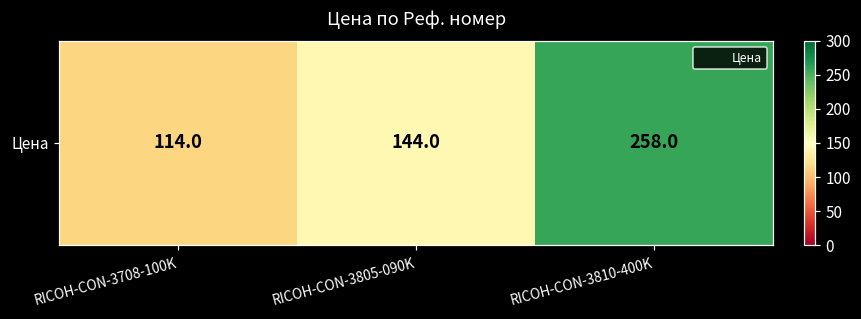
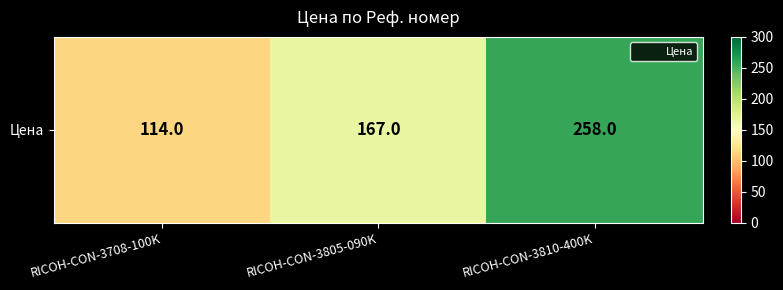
  {
    "Цена": {
      "RICOH-CON-3708-100K": 114.0,
-     "RICOH-CON-3805-090K": 144.0,
+     "RICOH-CON-3805-090K": 167.0,
      "RICOH-CON-3810-400K": 258.0
    }
  }
